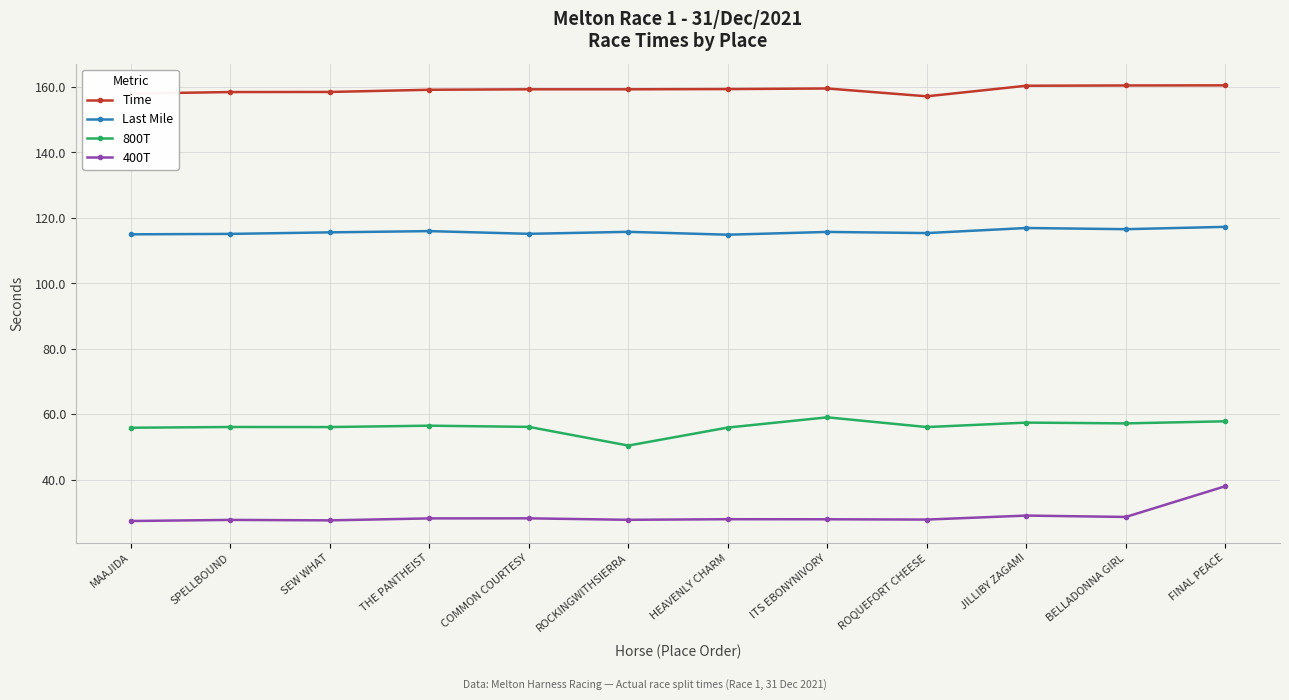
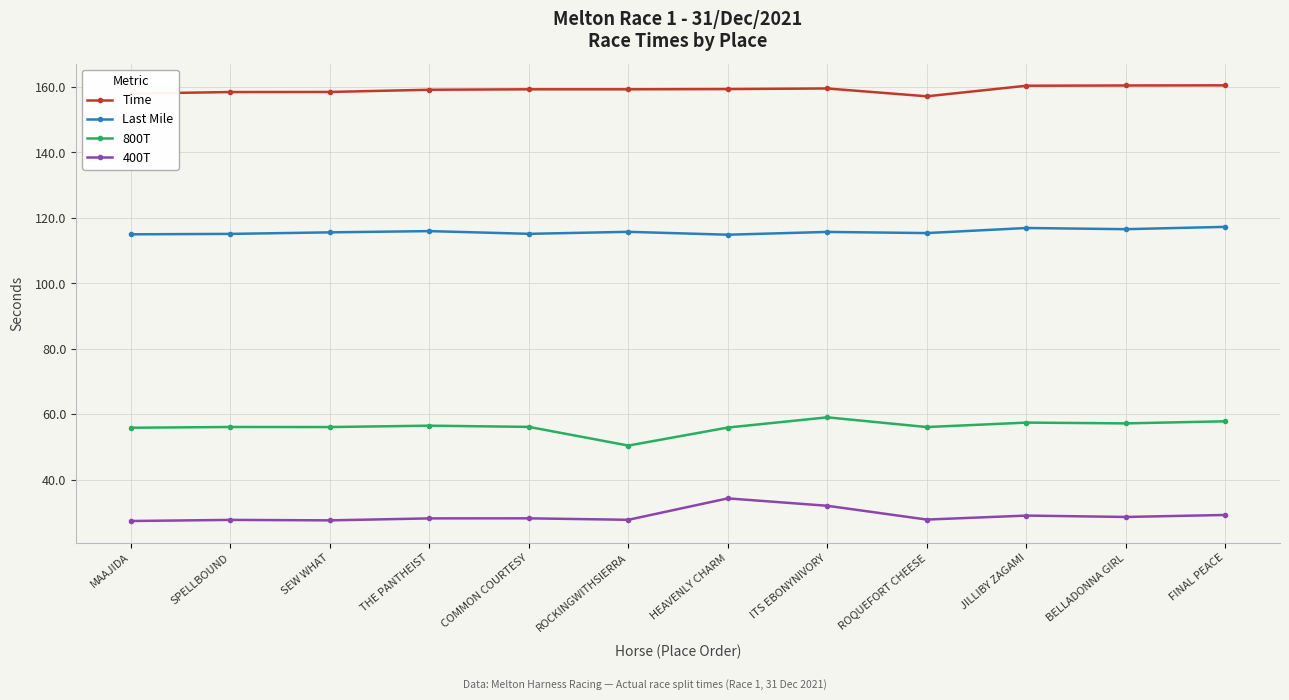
  {
    "Time": {
      "SPELLBOUND": 158,
      "SEW WHAT": 159,
      "THE PANTHEIST": 159,
      "COMMON COURTESY": 159,
      "ROCKINGWITHSIERRA": 159,
      "HEAVENLY CHARM": 159,
      "ITS EBONYNIVORY": 160,
      "ROQUEFORT CHEESE": 157,
      "JILLIBY ZAGAMI": 160,
      "BELLADONNA GIRL": 160,
      "FINAL PEACE": 161
    },
    "Last Mile": {
      "MAAJIDA": 115,
      "SPELLBOUND": 115,
      "SEW WHAT": 116,
      "THE PANTHEIST": 116,
      "COMMON COURTESY": 115,
      "ROCKINGWITHSIERRA": 116,
      "HEAVENLY CHARM": 115,
      "ITS EBONYNIVORY": 116,
      "ROQUEFORT CHEESE": 115,
      "JILLIBY ZAGAMI": 117,
      "BELLADONNA GIRL": 117,
      "FINAL PEACE": 117
    },
    "800T": {
      "MAAJIDA": 56,
      "SPELLBOUND": 56,
      "SEW WHAT": 56,
      "THE PANTHEIST": 57,
      "COMMON COURTESY": 56,
      "ROCKINGWITHSIERRA": 50,
      "HEAVENLY CHARM": 56,
      "ITS EBONYNIVORY": 59,
      "ROQUEFORT CHEESE": 56,
      "JILLIBY ZAGAMI": 57,
      "BELLADONNA GIRL": 57,
      "FINAL PEACE": 58
    },
    "400T": {
      "MAAJIDA": 27,
      "SPELLBOUND": 28,
      "SEW WHAT": 28,
      "THE PANTHEIST": 28,
      "COMMON COURTESY": 28,
      "ROCKINGWITHSIERRA": 28,
-     "HEAVENLY CHARM": 28,
-     "ITS EBONYNIVORY": 28,
+     "HEAVENLY CHARM": 34,
+     "ITS EBONYNIVORY": 32,
      "ROQUEFORT CHEESE": 28,
      "JILLIBY ZAGAMI": 29,
      "BELLADONNA GIRL": 29,
-     "FINAL PEACE": 38
+     "FINAL PEACE": 29
    }
  }
